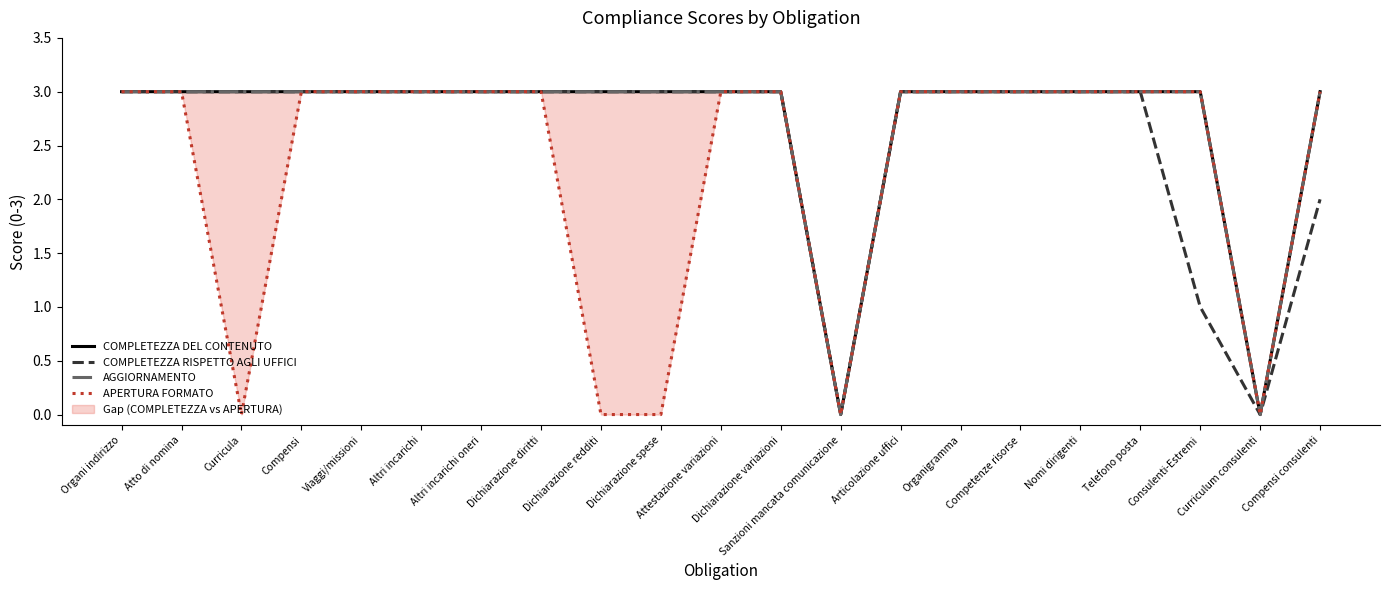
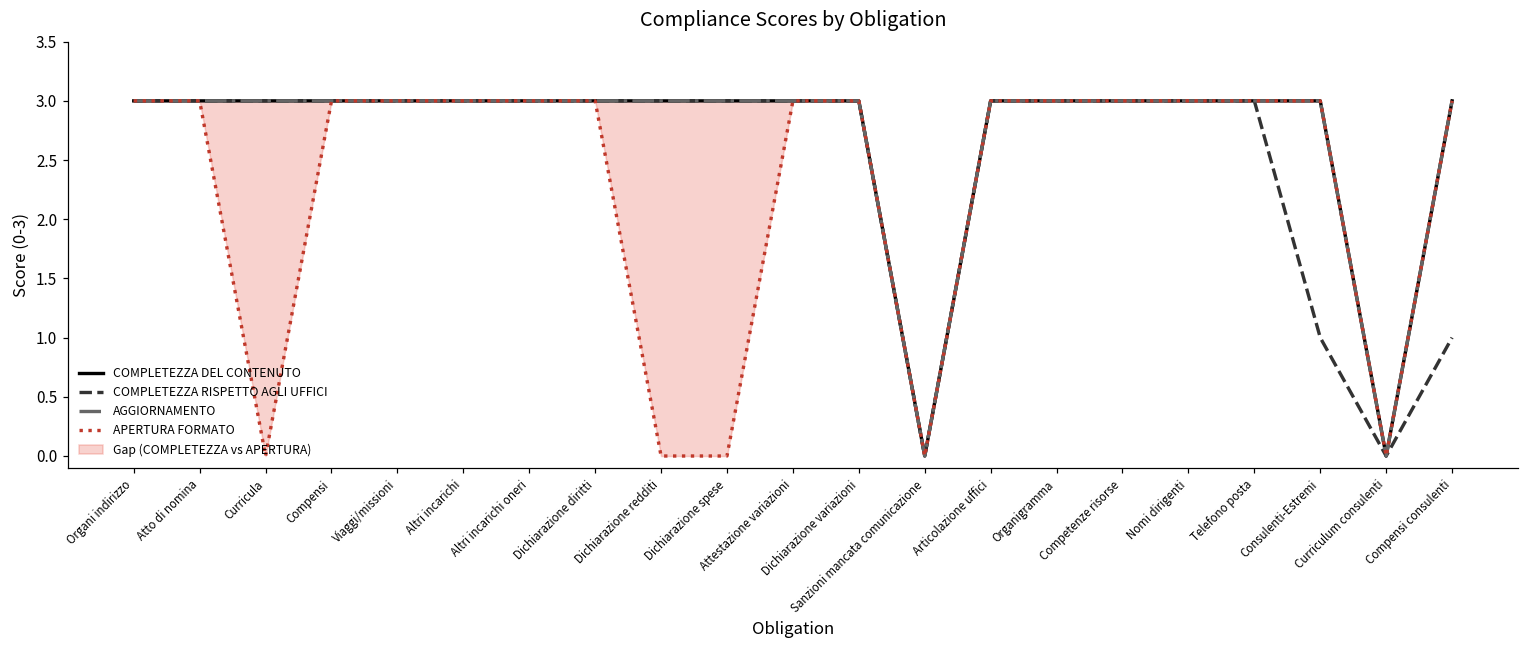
  {
    "COMPLETEZZA RISPETTO AGLI UFFICI": {
      "Consulenti-Estremi": 1,
-     "Compensi consulenti": 2
+     "Compensi consulenti": 1
    }
  }
